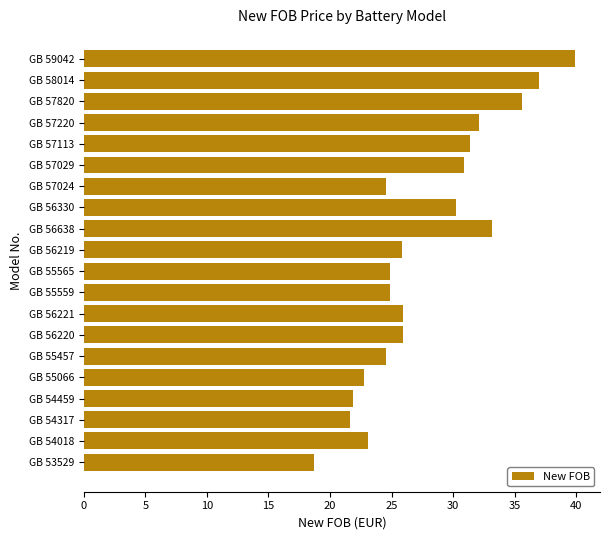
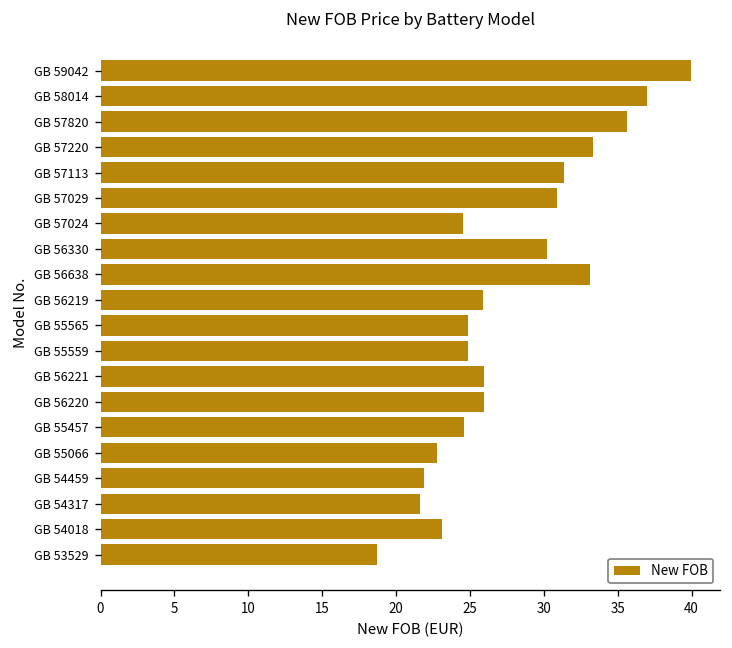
  {
    "GB 59042": 39.9,
    "GB 58014": 37.0,
    "GB 57820": 35.6,
-   "GB 57220": 32.1,
+   "GB 57220": 33.3,
    "GB 57113": 31.4,
    "GB 57029": 30.9,
    "GB 57024": 24.5,
    "GB 56330": 30.2,
    "GB 56638": 33.1,
    "GB 56219": 25.9,
    "GB 55565": 24.9,
    "GB 55559": 24.9,
    "GB 56221": 25.9,
    "GB 56220": 25.9,
    "GB 55457": 24.6,
    "GB 55066": 22.8,
    "GB 54459": 21.9,
    "GB 54317": 21.6,
    "GB 54018": 23.1,
    "GB 53529": 18.7
  }
